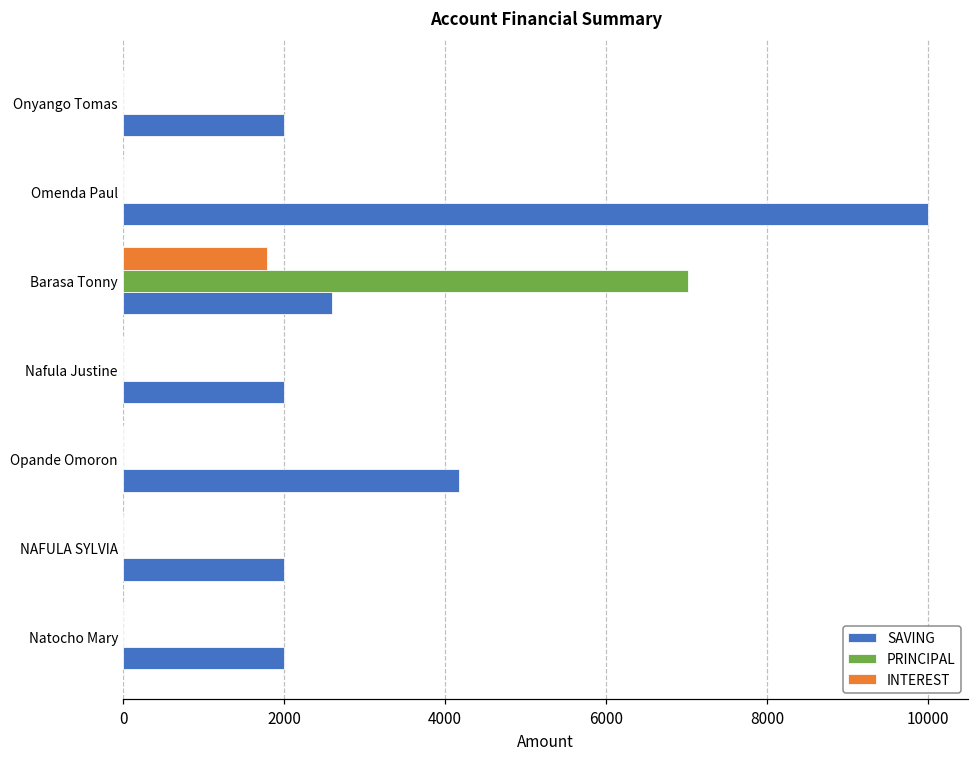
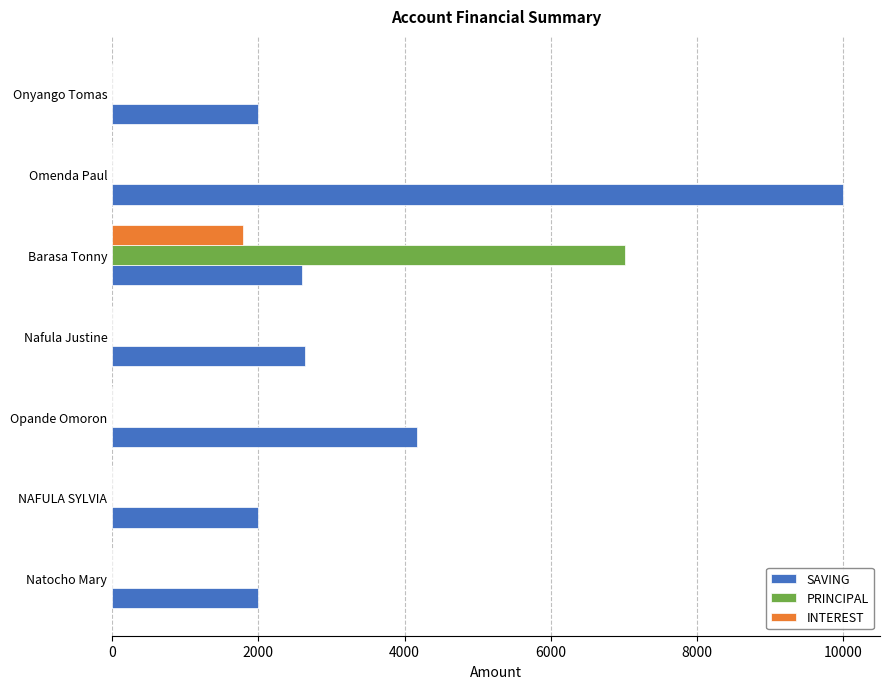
  {
    "SAVING": {
      "Onyango Tomas": 2000,
      "Omenda Paul": 10000,
      "Barasa Tonny": 2600,
-     "Nafula Justine": 2000,
+     "Nafula Justine": 2600,
      "Opande Omoron": 4200,
      "NAFULA SYLVIA": 2000,
      "Natocho Mary": 2000
    },
    "PRINCIPAL": {
      "Onyango Tomas": 0,
      "Omenda Paul": 0,
      "Barasa Tonny": 7000,
      "Nafula Justine": 0,
      "Opande Omoron": 0,
      "NAFULA SYLVIA": 0,
      "Natocho Mary": 0
    },
    "INTEREST": {
      "Onyango Tomas": 0,
      "Omenda Paul": 0,
      "Barasa Tonny": 1800,
      "Nafula Justine": 0,
      "Opande Omoron": 0,
      "NAFULA SYLVIA": 0,
      "Natocho Mary": 0
    }
  }
